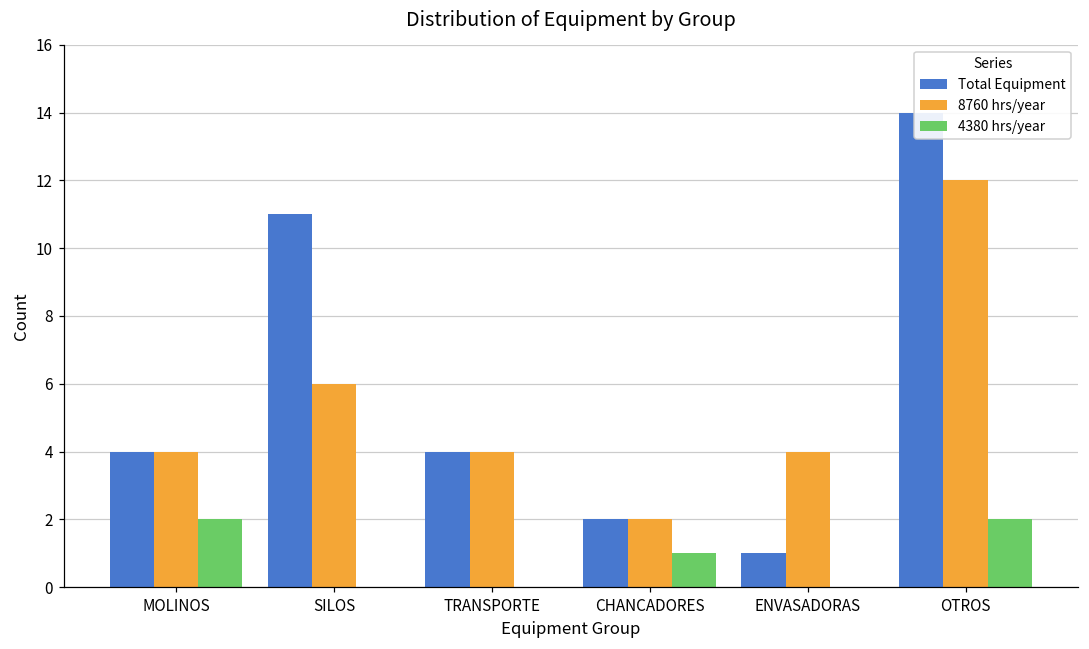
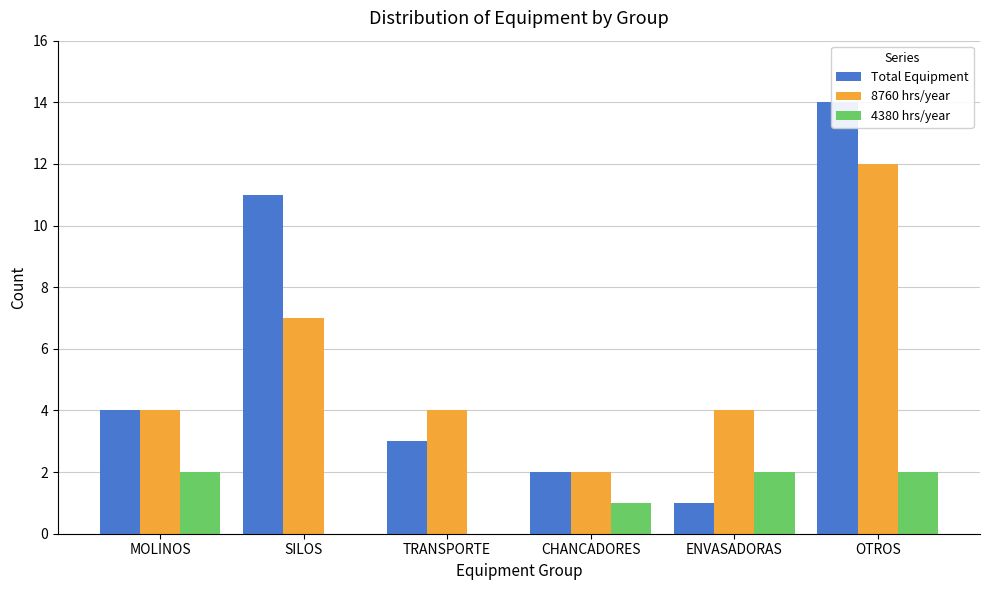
  {
    "Total Equipment": {
      "MOLINOS": 4,
      "SILOS": 11,
-     "TRANSPORTE": 4,
+     "TRANSPORTE": 3,
      "CHANCADORES": 2,
      "ENVASADORAS": 1
    },
    "8760 hrs/year": {
      "MOLINOS": 4,
-     "SILOS": 6,
+     "SILOS": 7,
      "TRANSPORTE": 4,
      "CHANCADORES": 2,
      "ENVASADORAS": 4,
      "OTROS": 12
    },
    "4380 hrs/year": {
      "MOLINOS": 2,
      "SILOS": 0,
      "TRANSPORTE": 0,
      "CHANCADORES": 1,
-     "ENVASADORAS": 0,
+     "ENVASADORAS": 2,
      "OTROS": 2
    }
  }
